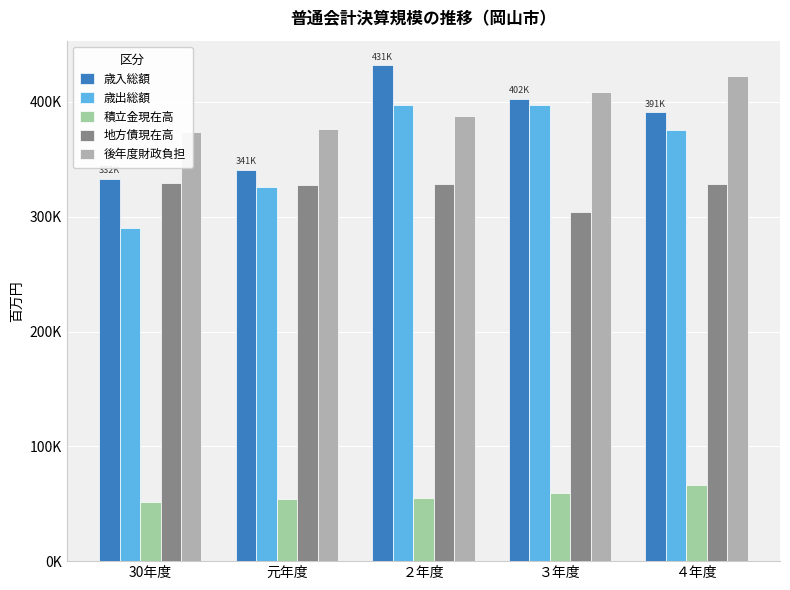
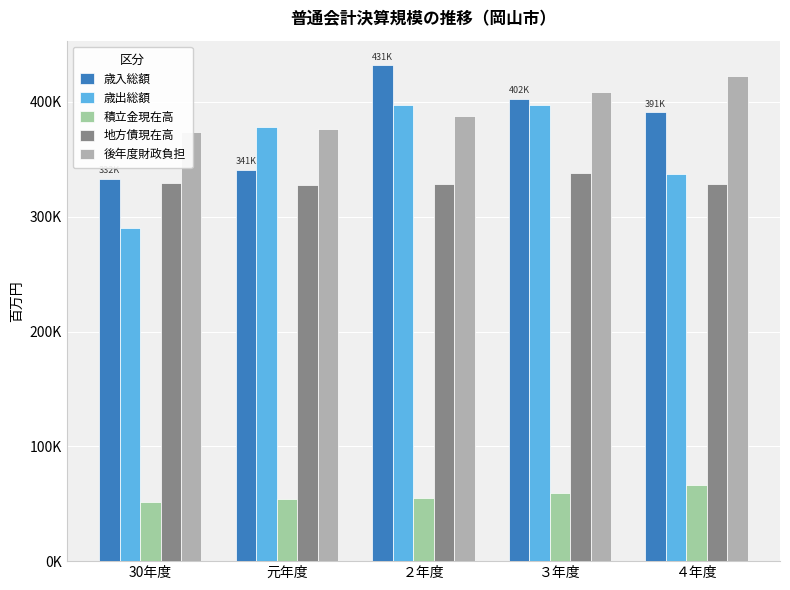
  {
    "歳入総額": {
      "元年度": "341K",
      "４年度": "391K"
    },
    "歳出総額": {
      "30年度": "290000",
-     "元年度": "326000",
+     "元年度": "378000",
      "２年度": "397000",
      "３年度": "397000",
-     "４年度": "376000"
+     "４年度": "337000"
    },
    "地方債現在高": {
      "30年度": "329000",
      "元年度": "328000",
      "２年度": "329000",
-     "３年度": "304000",
+     "３年度": "338000",
      "４年度": "328000"
    }
  }
